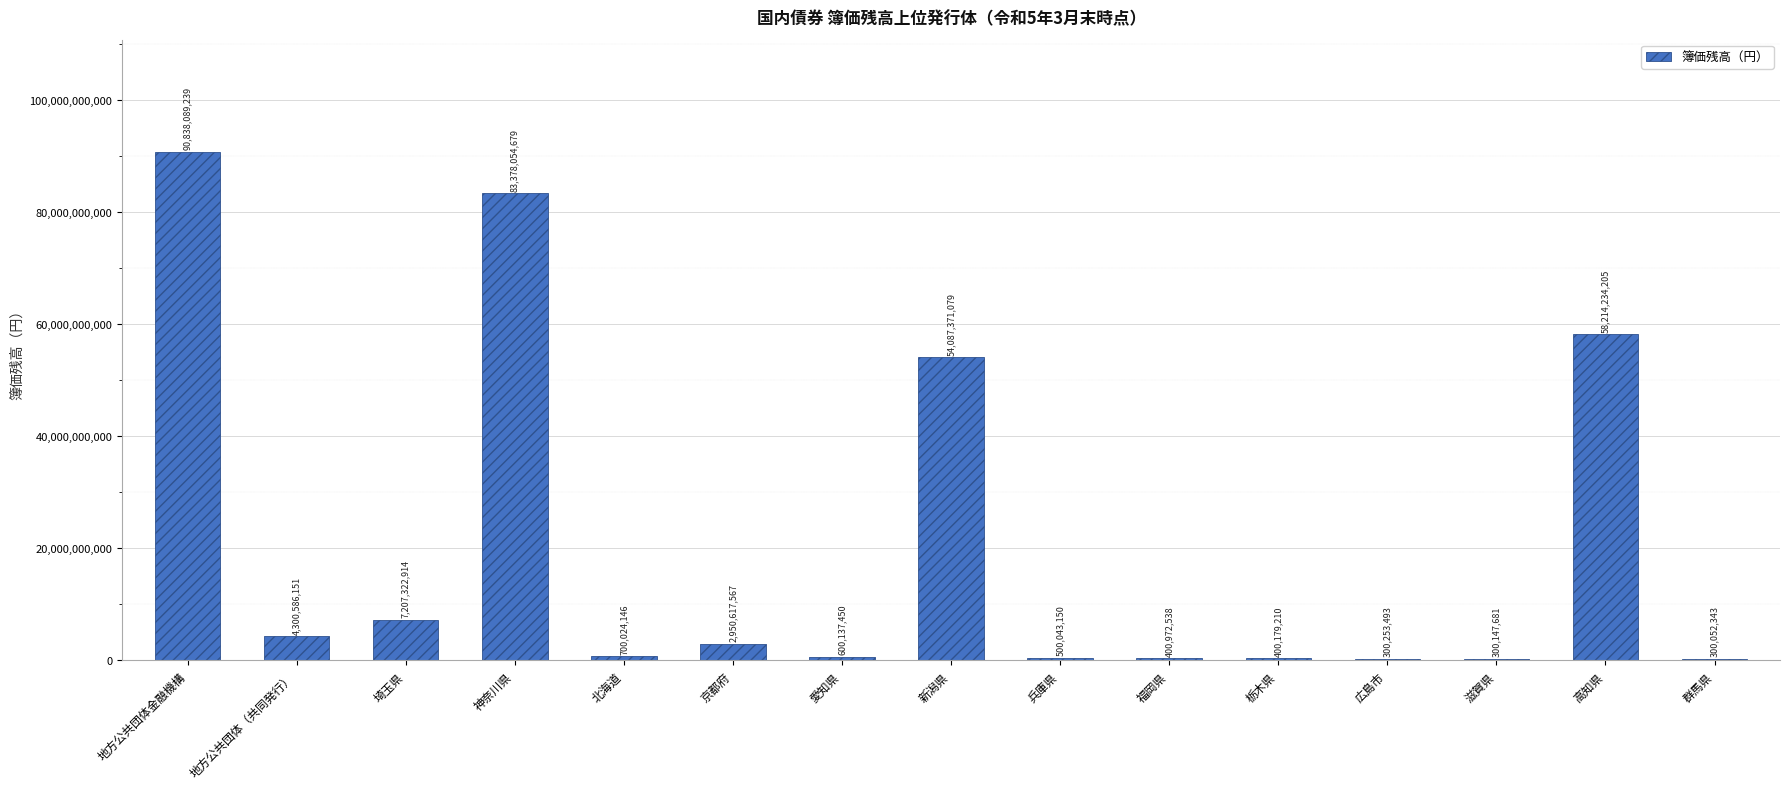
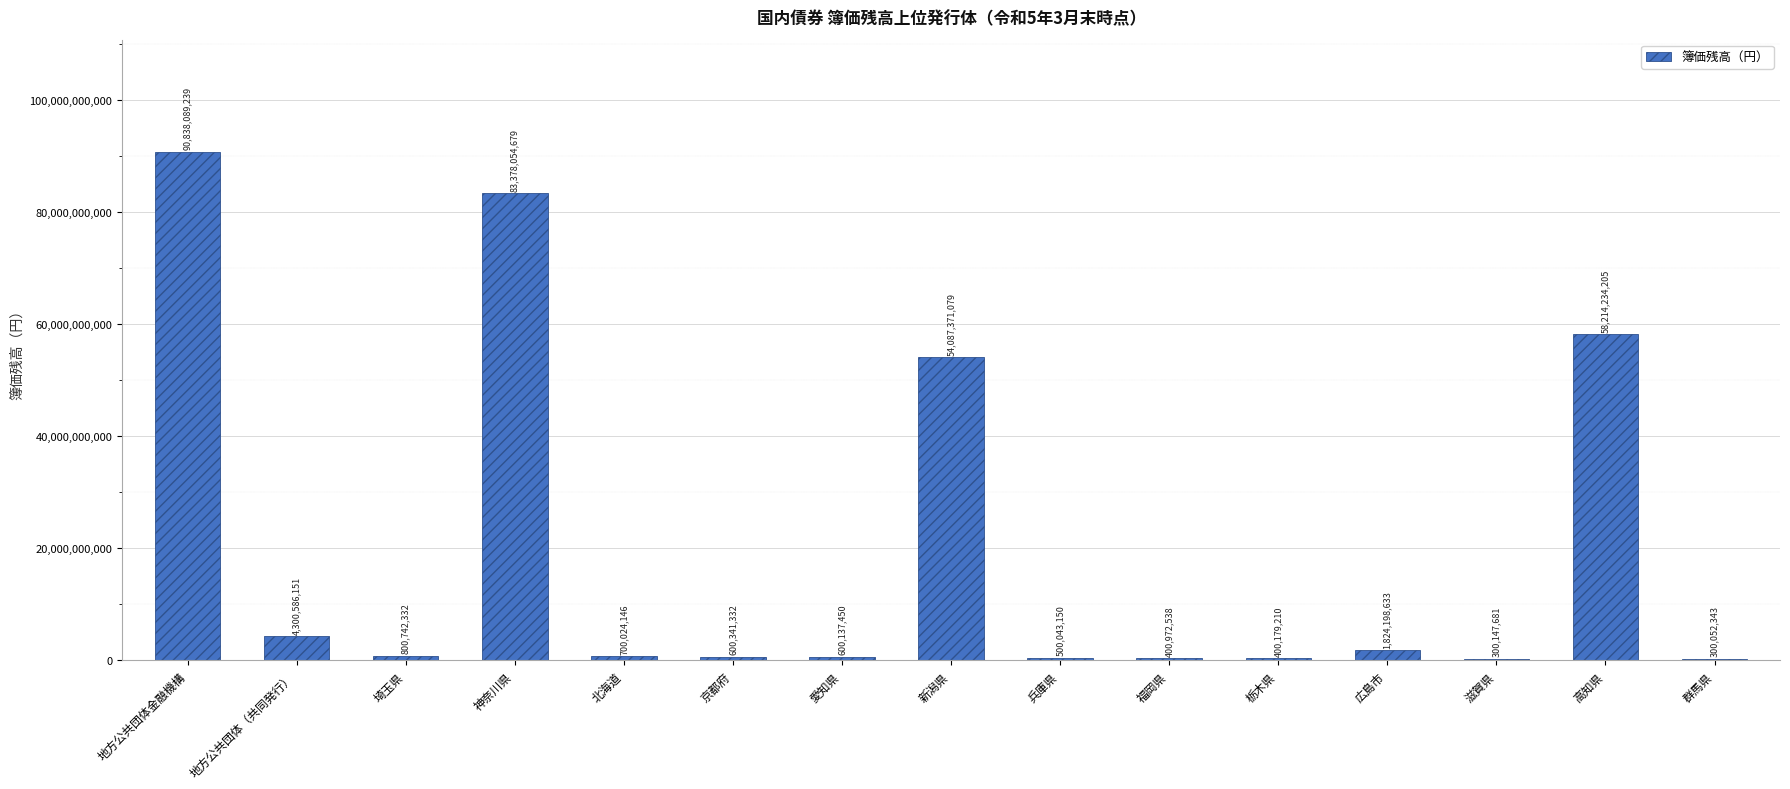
  {
    "地方公共団体金融機構": "90,838,089,239",
    "地方公共団体（共同発行）": "4,300,586,151",
-   "埼玉県": "7,207,322,914",
+   "埼玉県": "800,742,332",
    "神奈川県": "83,378,054,679",
    "北海道": "700,024,146",
-   "京都府": "2,950,617,567",
+   "京都府": "600,341,332",
    "愛知県": "600,137,450",
    "新潟県": "54,087,371,079",
    "兵庫県": "500,043,150",
    "福岡県": "400,972,538",
    "栃木県": "400,179,210",
-   "広島市": "300,253,493",
+   "広島市": "1,824,198,633",
    "滋賀県": "300,147,681",
    "高知県": "58,214,234,205",
    "群馬県": "300,052,343"
  }
